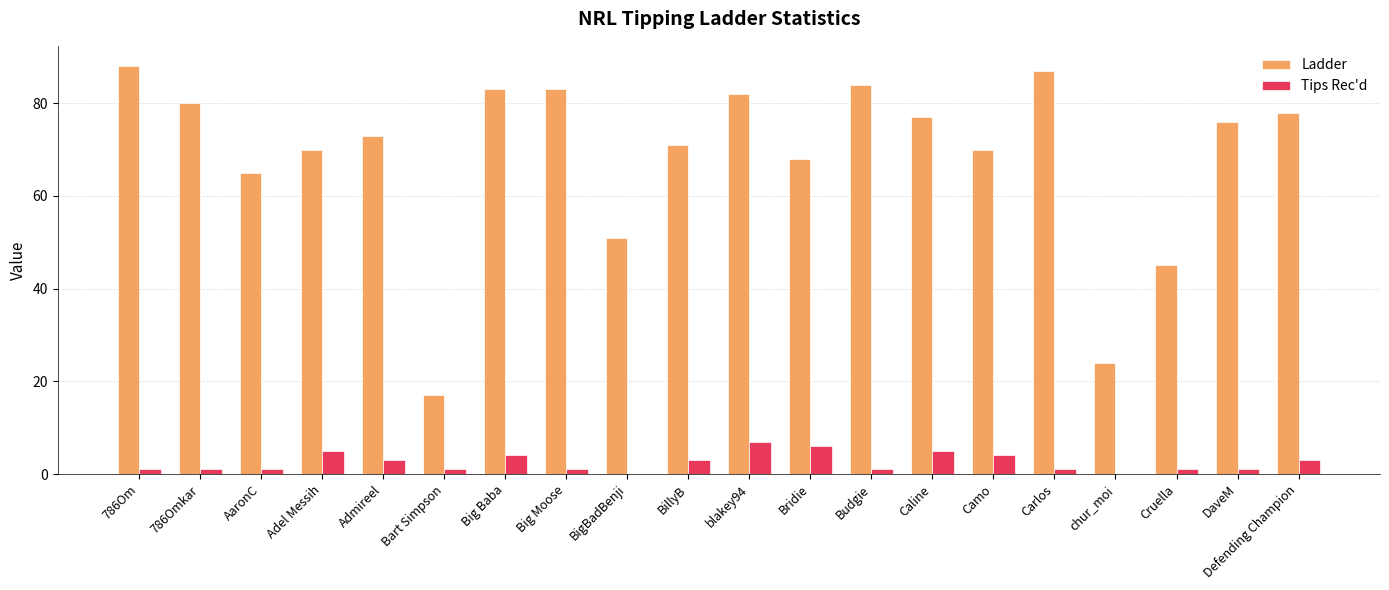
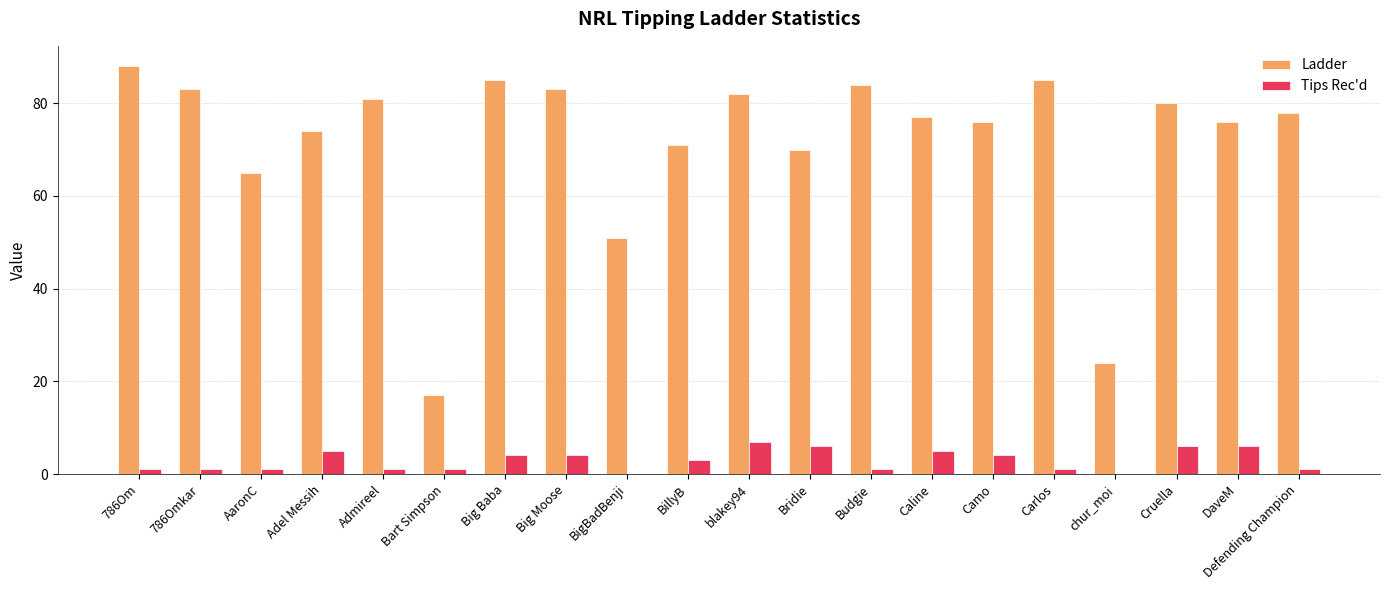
  {
    "Ladder": {
      "786Om": 88,
-     "786Omkar": 80,
+     "786Omkar": 83,
      "AaronC": 65,
-     "Adel Messih": 70,
-     "Admireel": 73,
+     "Adel Messih": 74,
+     "Admireel": 81,
      "Bart Simpson": 17,
-     "Big Baba": 83,
+     "Big Baba": 85,
      "Big Moose": 83,
      "BigBadBenji": 51,
      "BillyB": 71,
      "blakey94": 82,
-     "Bridie": 68,
+     "Bridie": 70,
      "Budgie": 84,
      "Caline": 77,
-     "Camo": 70,
-     "Carlos": 87,
+     "Camo": 76,
+     "Carlos": 85,
      "chur_moi": 24,
-     "Cruella": 45,
+     "Cruella": 80,
      "DaveM": 76,
      "Defending Champion": 78
    },
    "Tips Rec'd": {
      "786Om": 1,
      "786Omkar": 1,
      "AaronC": 1,
      "Adel Messih": 5,
-     "Admireel": 3,
+     "Admireel": 1,
      "Bart Simpson": 1,
      "Big Baba": 4,
-     "Big Moose": 1,
+     "Big Moose": 4,
      "BigBadBenji": 0,
      "BillyB": 3,
      "blakey94": 7,
      "Bridie": 6,
      "Budgie": 1,
      "Caline": 5,
      "Camo": 4,
      "Carlos": 1,
      "chur_moi": 0,
-     "Cruella": 1,
-     "DaveM": 1,
-     "Defending Champion": 3
+     "Cruella": 6,
+     "DaveM": 6,
+     "Defending Champion": 1
    }
  }
